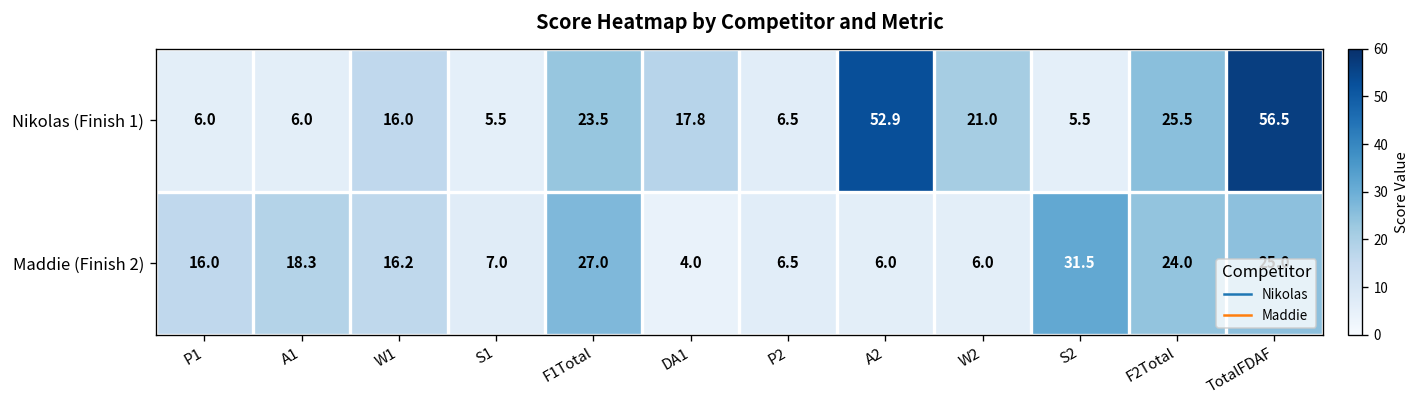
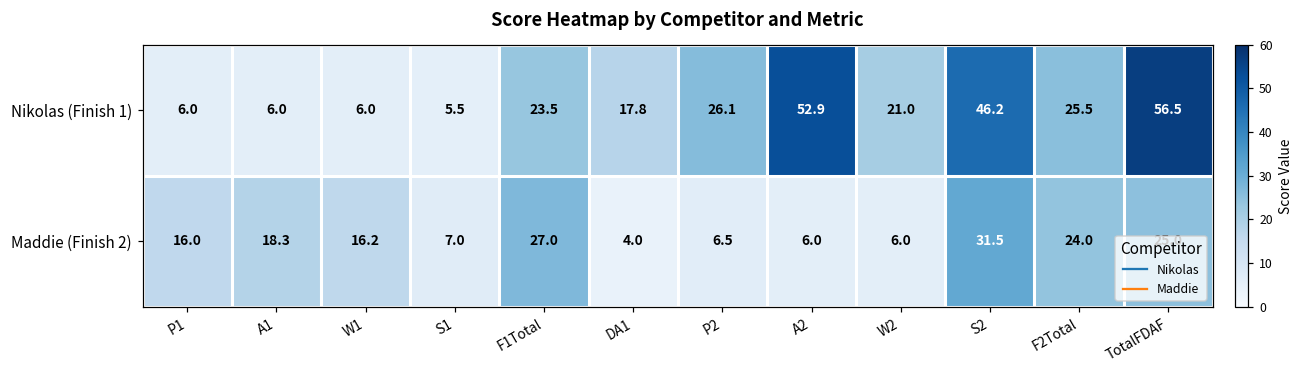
  {
    "Nikolas (Finish 1)": {
      "P1": 6.0,
      "A1": 6.0,
-     "W1": 16.0,
+     "W1": 6.0,
      "S1": 5.5,
      "F1Total": 23.5,
      "DA1": 17.8,
-     "P2": 6.5,
+     "P2": 26.1,
      "A2": 52.9,
      "W2": 21.0,
-     "S2": 5.5,
+     "S2": 46.2,
      "F2Total": 25.5,
      "TotalFDAF": 56.5
    },
    "Maddie (Finish 2)": {
      "P1": 16.0,
      "A1": 18.3,
      "W1": 16.2,
      "S1": 7.0,
      "F1Total": 27.0,
      "DA1": 4.0,
      "P2": 6.5,
      "A2": 6.0,
      "W2": 6.0,
      "S2": 31.5,
      "F2Total": 24.0
    }
  }
